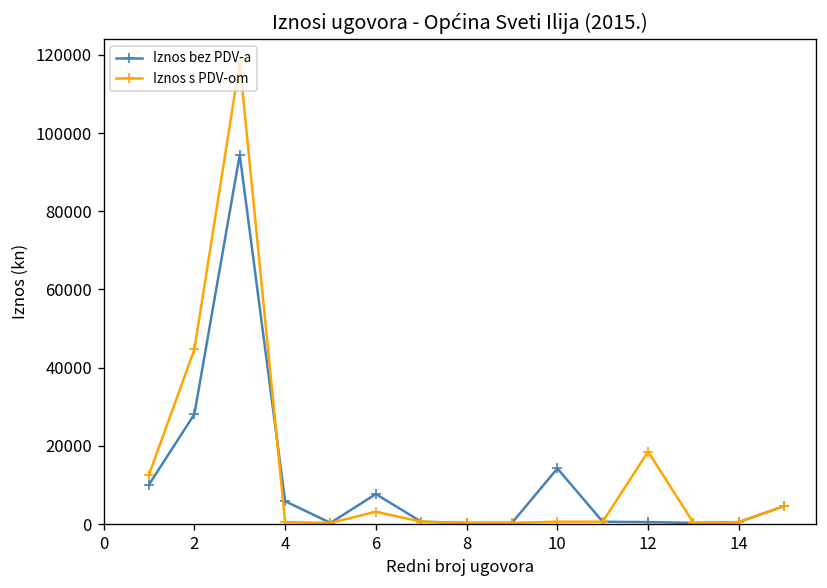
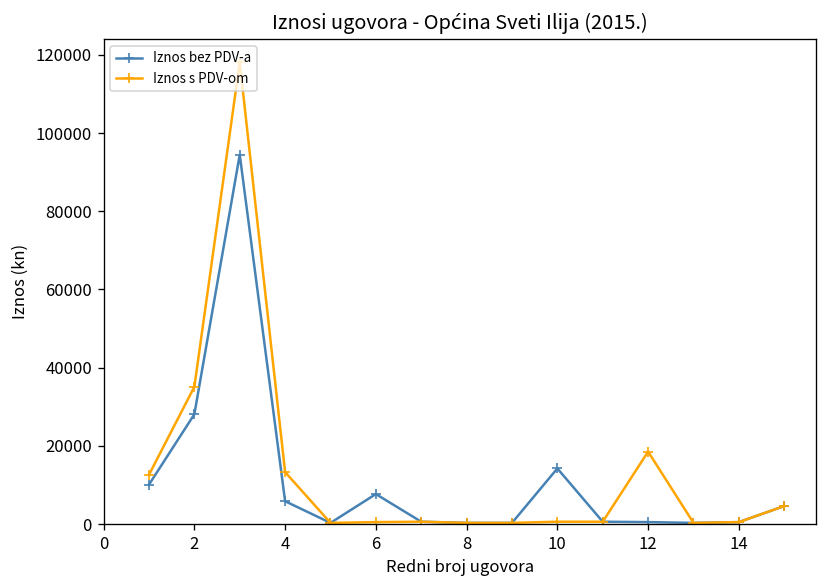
  {
    "Iznos bez PDV-a": {
      "2": 28000,
      "4": 6000,
      "6": 8000,
      "10": 14000,
      "12": 1000
    },
    "Iznos s PDV-om": {
-     "2": 45000,
-     "4": 1000,
-     "6": 3000,
+     "2": 35000,
+     "4": 13000,
+     "6": 1000,
      "10": 1000,
      "12": 19000
    }
  }
